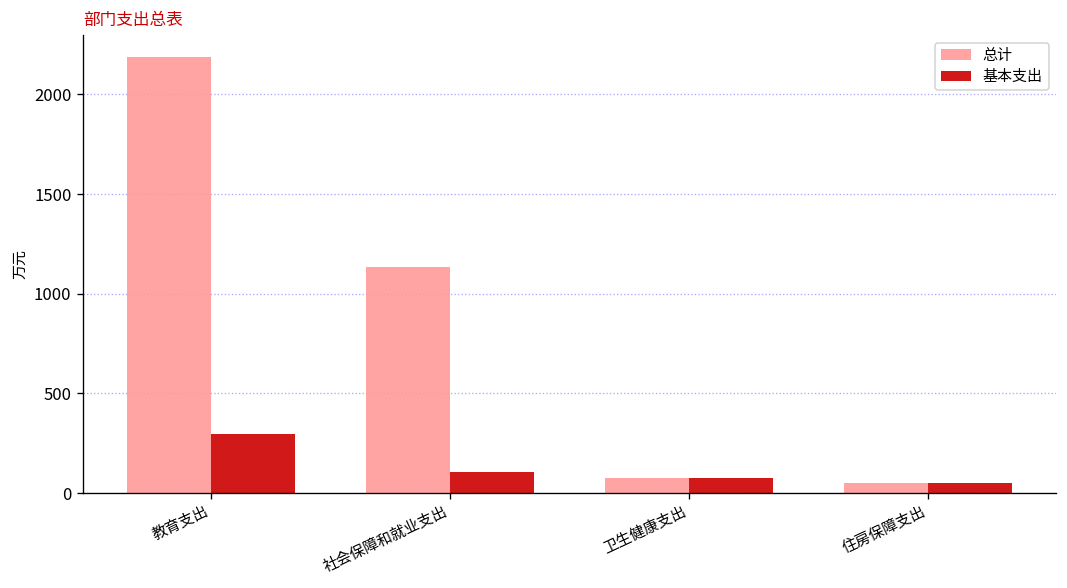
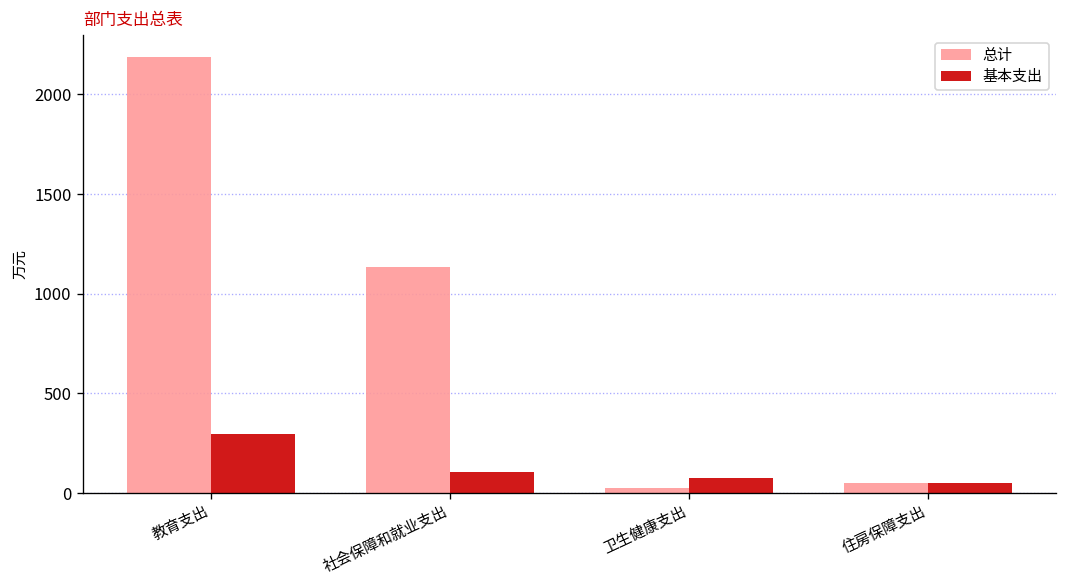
  {
    "总计": {
      "教育支出": 2190,
      "社会保障和就业支出": 1140,
-     "卫生健康支出": 70,
+     "卫生健康支出": 30,
      "住房保障支出": 50
    },
    "基本支出": {
      "教育支出": 300,
      "社会保障和就业支出": 100,
      "卫生健康支出": 70,
      "住房保障支出": 50
    }
  }
